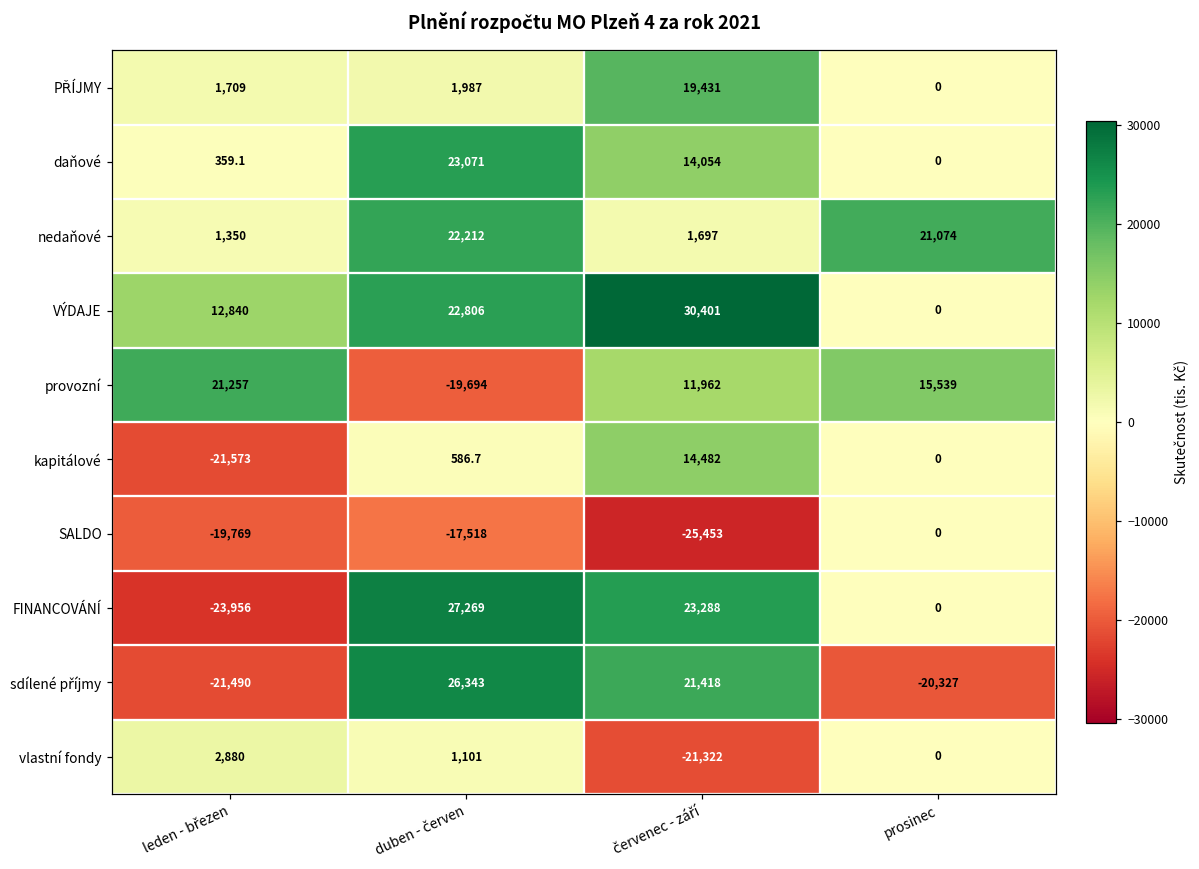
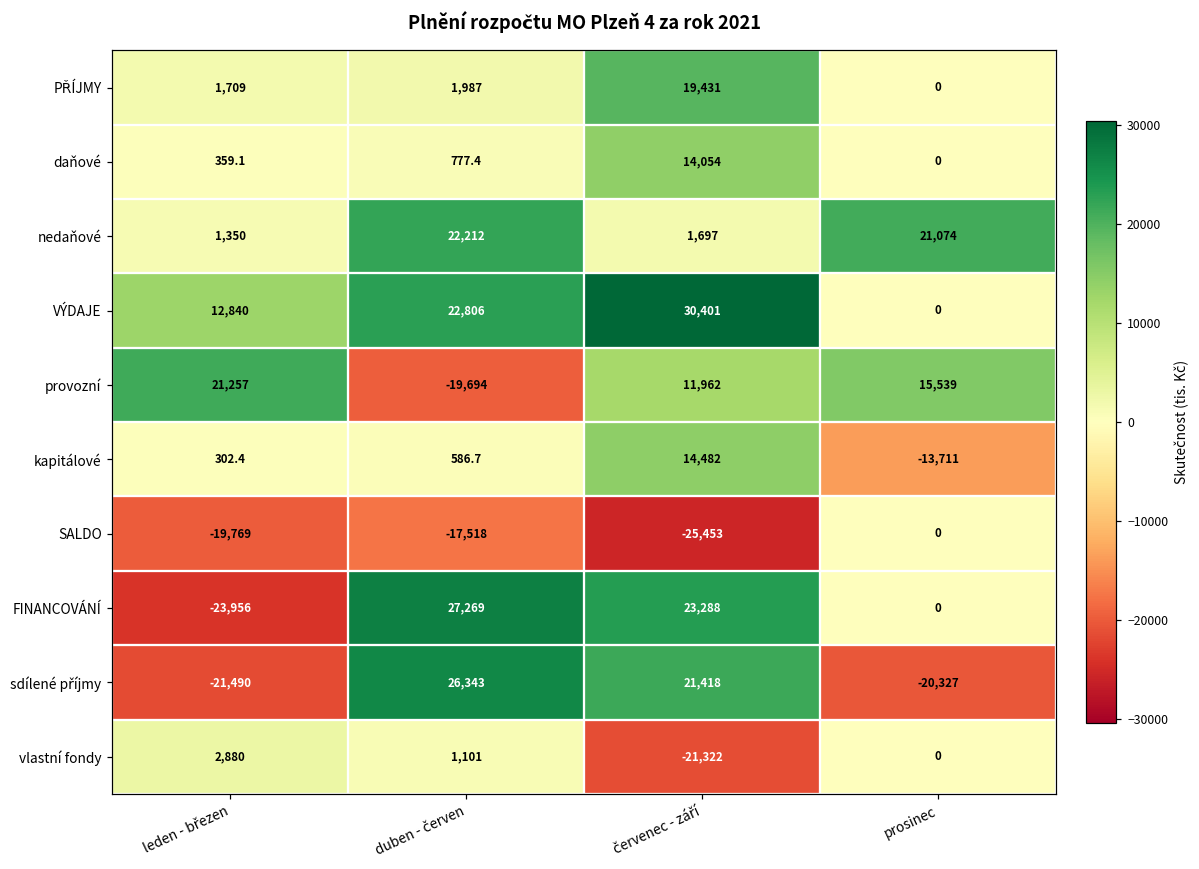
  {
    "PŘÍJMY": {
      "leden - březen": "1,709",
      "duben - červen": "1,987",
      "červenec - září": "19,431",
      "prosinec": "0"
    },
    "daňové": {
      "leden - březen": "359.1",
-     "duben - červen": "23,071",
+     "duben - červen": "777.4",
      "červenec - září": "14,054",
      "prosinec": "0"
    },
    "nedaňové": {
      "leden - březen": "1,350",
      "duben - červen": "22,212",
      "červenec - září": "1,697",
      "prosinec": "21,074"
    },
    "VÝDAJE": {
      "leden - březen": "12,840",
      "duben - červen": "22,806",
      "červenec - září": "30,401",
      "prosinec": "0"
    },
    "provozní": {
      "leden - březen": "21,257",
      "duben - červen": "-19,694",
      "červenec - září": "11,962",
      "prosinec": "15,539"
    },
    "kapitálové": {
-     "leden - březen": "-21,573",
+     "leden - březen": "302.4",
      "duben - červen": "586.7",
      "červenec - září": "14,482",
-     "prosinec": "0"
+     "prosinec": "-13,711"
    },
    "SALDO": {
      "leden - březen": "-19,769",
      "duben - červen": "-17,518",
      "červenec - září": "-25,453",
      "prosinec": "0"
    },
    "FINANCOVÁNÍ": {
      "leden - březen": "-23,956",
      "duben - červen": "27,269",
      "červenec - září": "23,288",
      "prosinec": "0"
    },
    "sdílené příjmy": {
      "leden - březen": "-21,490",
      "duben - červen": "26,343",
      "červenec - září": "21,418",
      "prosinec": "-20,327"
    },
    "vlastní fondy": {
      "leden - březen": "2,880",
      "duben - červen": "1,101",
      "červenec - září": "-21,322",
      "prosinec": "0"
    }
  }
